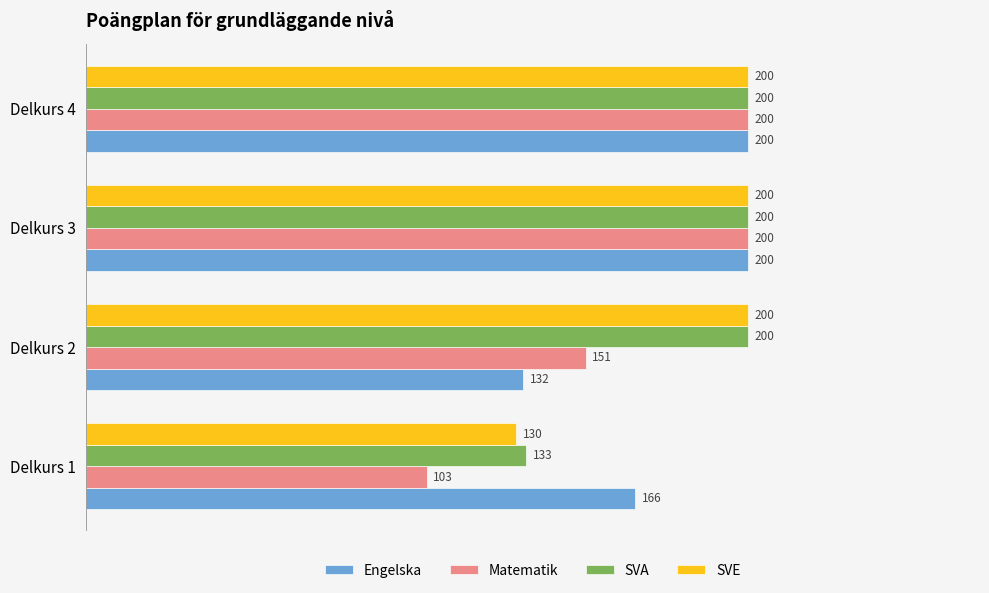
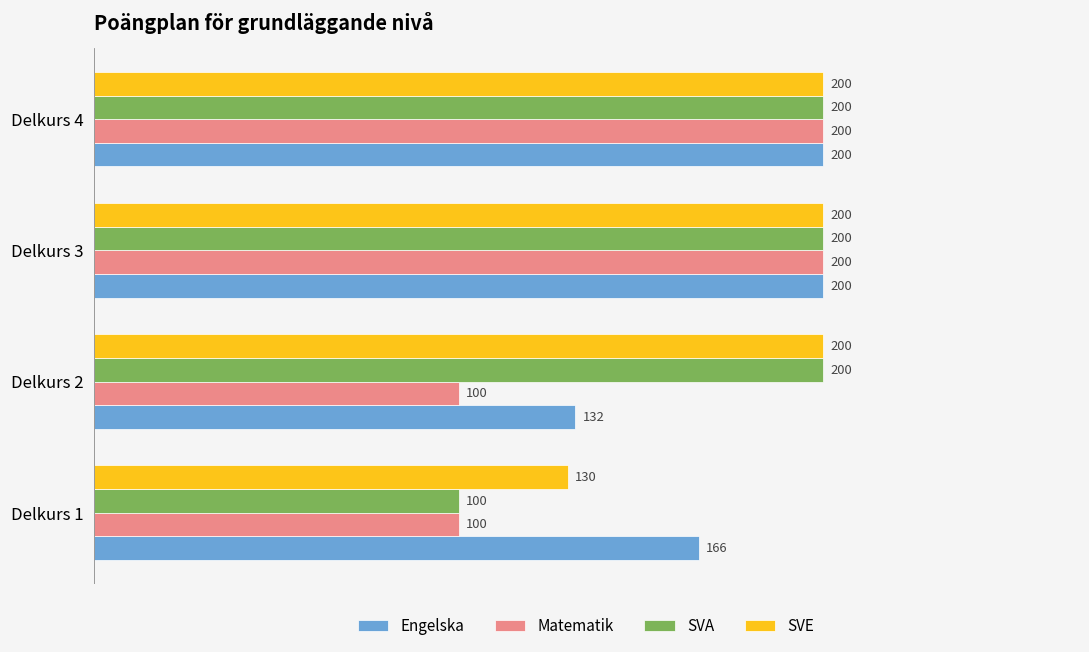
  {
    "Engelska": {
      "Delkurs 4": 200,
      "Delkurs 3": 200,
      "Delkurs 2": 132,
      "Delkurs 1": 166
    },
    "Matematik": {
      "Delkurs 4": 200,
      "Delkurs 3": 200,
-     "Delkurs 2": 151,
-     "Delkurs 1": 103
+     "Delkurs 2": 100,
+     "Delkurs 1": 100
    },
    "SVA": {
      "Delkurs 4": 200,
      "Delkurs 3": 200,
      "Delkurs 2": 200,
-     "Delkurs 1": 133
+     "Delkurs 1": 100
    },
    "SVE": {
      "Delkurs 4": 200,
      "Delkurs 3": 200,
      "Delkurs 2": 200,
      "Delkurs 1": 130
    }
  }
